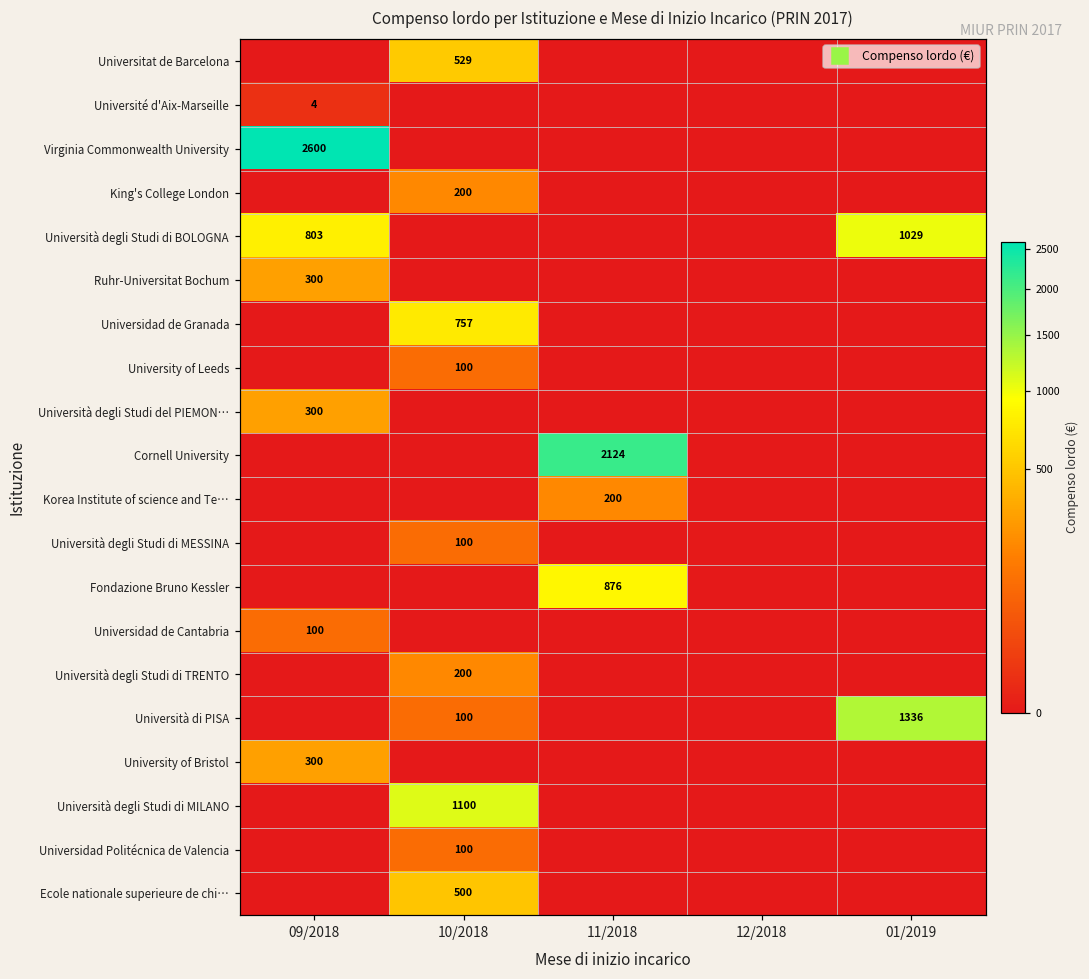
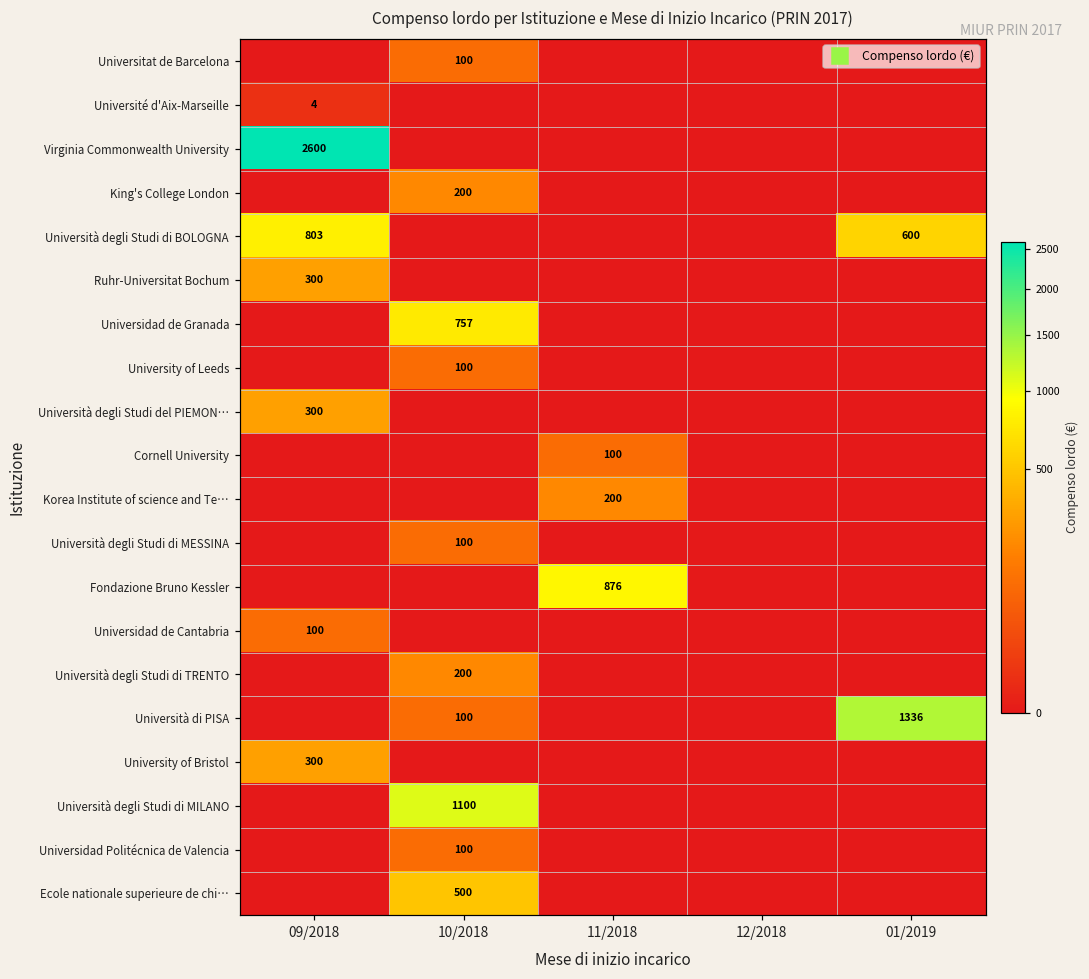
  {
    "Universitat de Barcelona": {
-     "10/2018": 529
+     "10/2018": 100
    },
    "Université d'Aix-Marseille": {
      "09/2018": 4
    },
    "Virginia Commonwealth University": {
      "09/2018": 2600
    },
    "King's College London": {
      "10/2018": 200
    },
    "Università degli Studi di BOLOGNA": {
      "09/2018": 803,
-     "01/2019": 1029
+     "01/2019": 600
    },
    "Ruhr-Universitat Bochum": {
      "09/2018": 300
    },
    "Universidad de Granada": {
      "10/2018": 757
    },
    "University of Leeds": {
      "10/2018": 100
    },
    "Università degli Studi del PIEMON…": {
      "09/2018": 300
    },
    "Cornell University": {
-     "11/2018": 2124
+     "11/2018": 100
    },
    "Korea Institute of science and Te…": {
      "11/2018": 200
    },
    "Università degli Studi di MESSINA": {
      "10/2018": 100
    },
    "Fondazione Bruno Kessler": {
      "11/2018": 876
    },
    "Universidad de Cantabria": {
      "09/2018": 100
    },
    "Università degli Studi di TRENTO": {
      "10/2018": 200
    },
    "Università di PISA": {
      "10/2018": 100,
      "01/2019": 1336
    },
    "University of Bristol": {
      "09/2018": 300
    },
    "Università degli Studi di MILANO": {
      "10/2018": 1100
    },
    "Universidad Politécnica de Valencia": {
      "10/2018": 100
    },
    "Ecole nationale superieure de chi…": {
      "10/2018": 500
    }
  }
